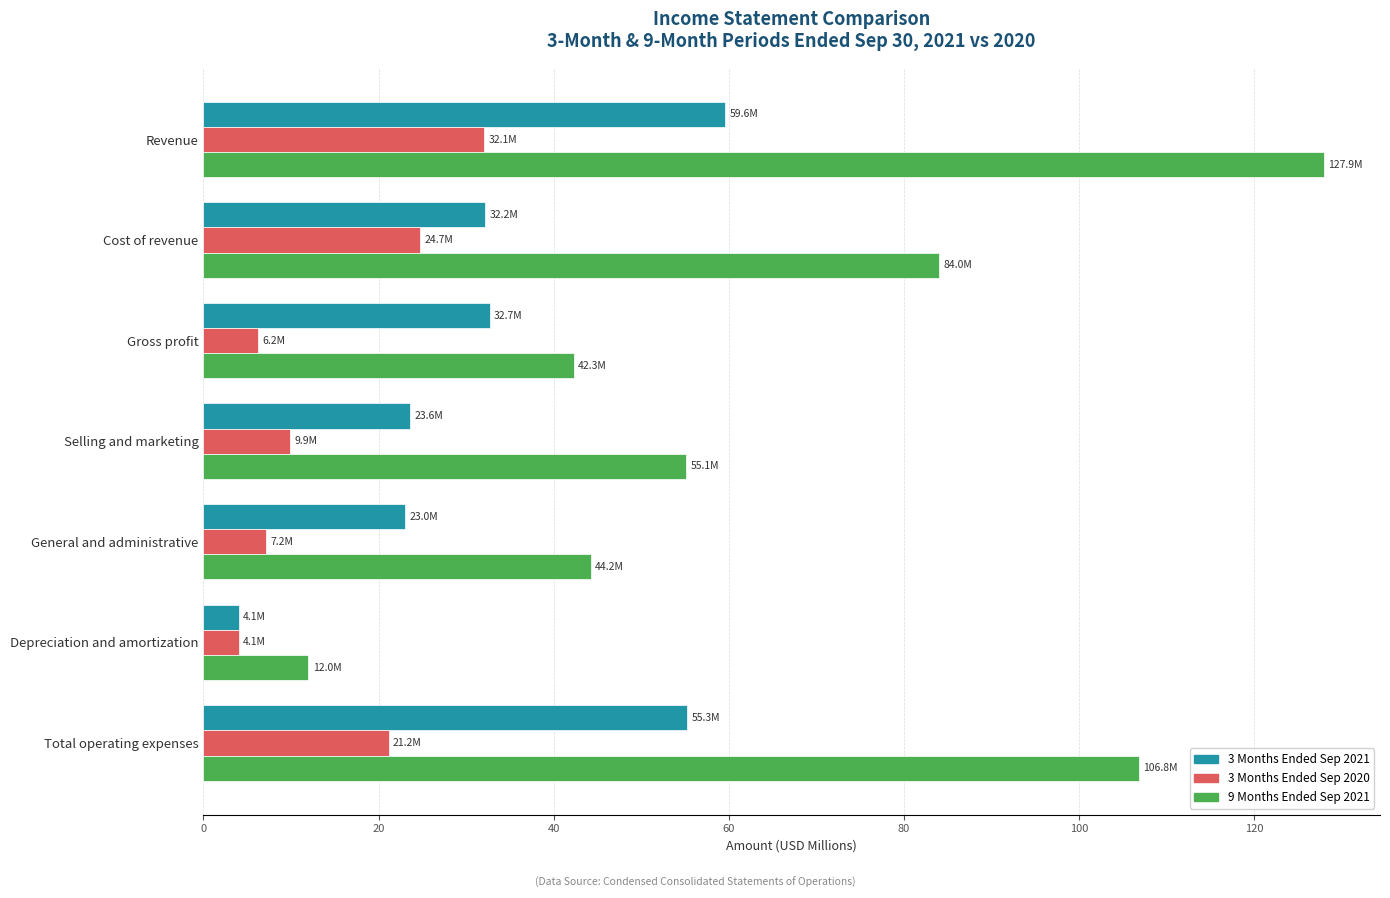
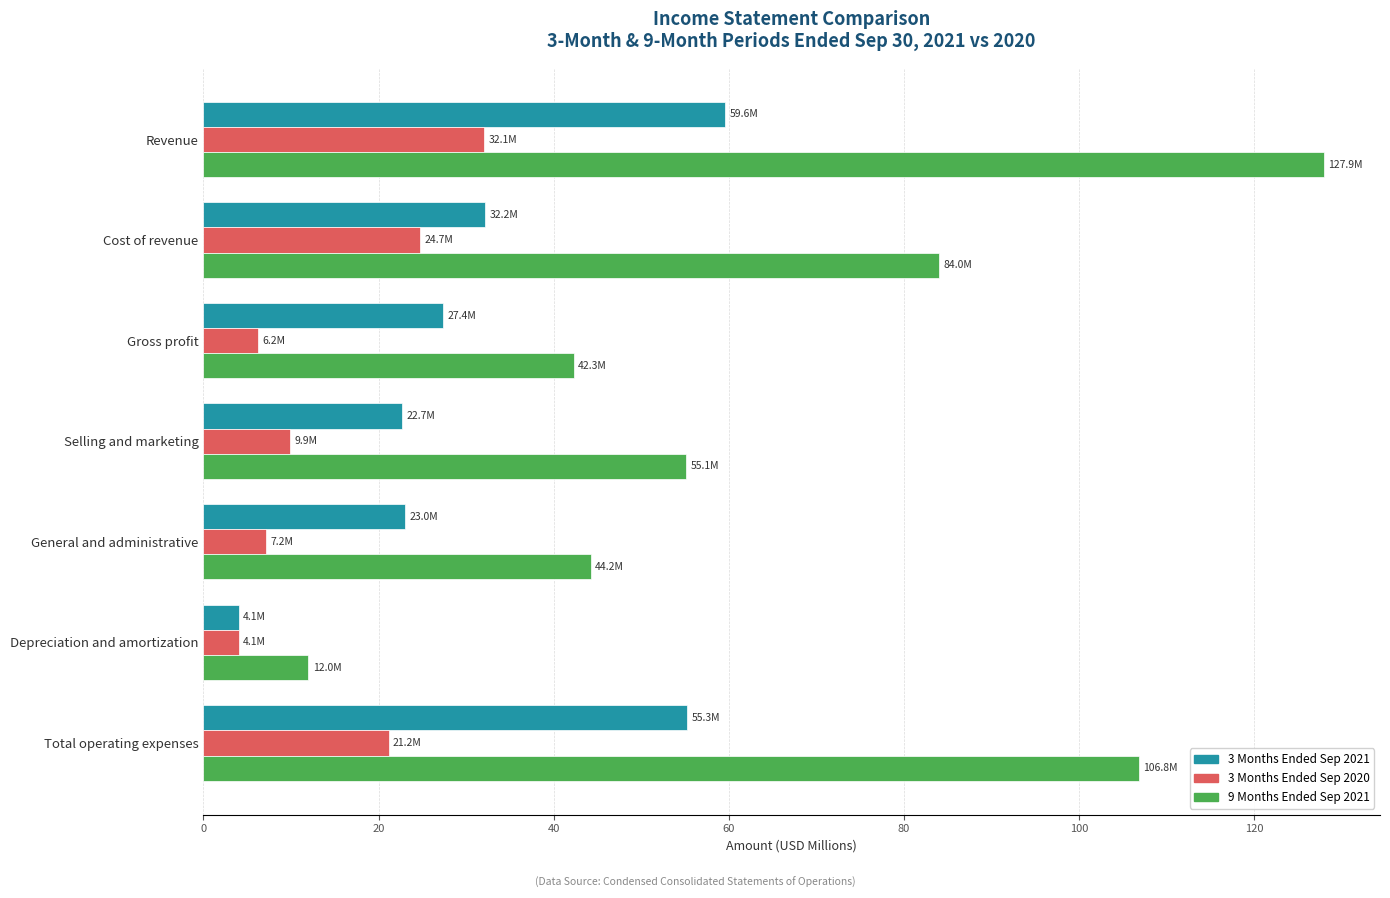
  {
    "3 Months Ended Sep 2021": {
      "Revenue": "59.6M",
      "Cost of revenue": "32.2M",
-     "Gross profit": "32.7M",
-     "Selling and marketing": "23.6M",
+     "Gross profit": "27.4M",
+     "Selling and marketing": "22.7M",
      "General and administrative": "23.0M",
      "Depreciation and amortization": "4.1M",
      "Total operating expenses": "55.3M"
    },
    "3 Months Ended Sep 2020": {
      "Revenue": "32.1M",
      "Cost of revenue": "24.7M",
      "Gross profit": "6.2M",
      "Selling and marketing": "9.9M",
      "General and administrative": "7.2M",
      "Depreciation and amortization": "4.1M",
      "Total operating expenses": "21.2M"
    },
    "9 Months Ended Sep 2021": {
      "Revenue": "127.9M",
      "Cost of revenue": "84.0M",
      "Gross profit": "42.3M",
      "Selling and marketing": "55.1M",
      "General and administrative": "44.2M",
      "Depreciation and amortization": "12.0M",
      "Total operating expenses": "106.8M"
    }
  }
